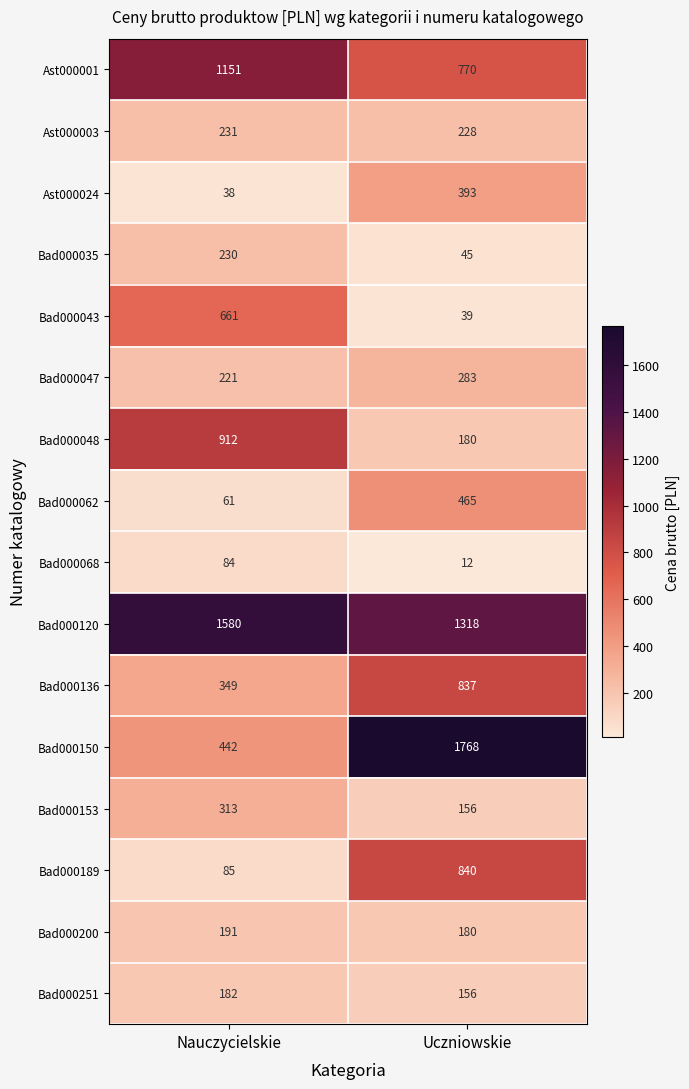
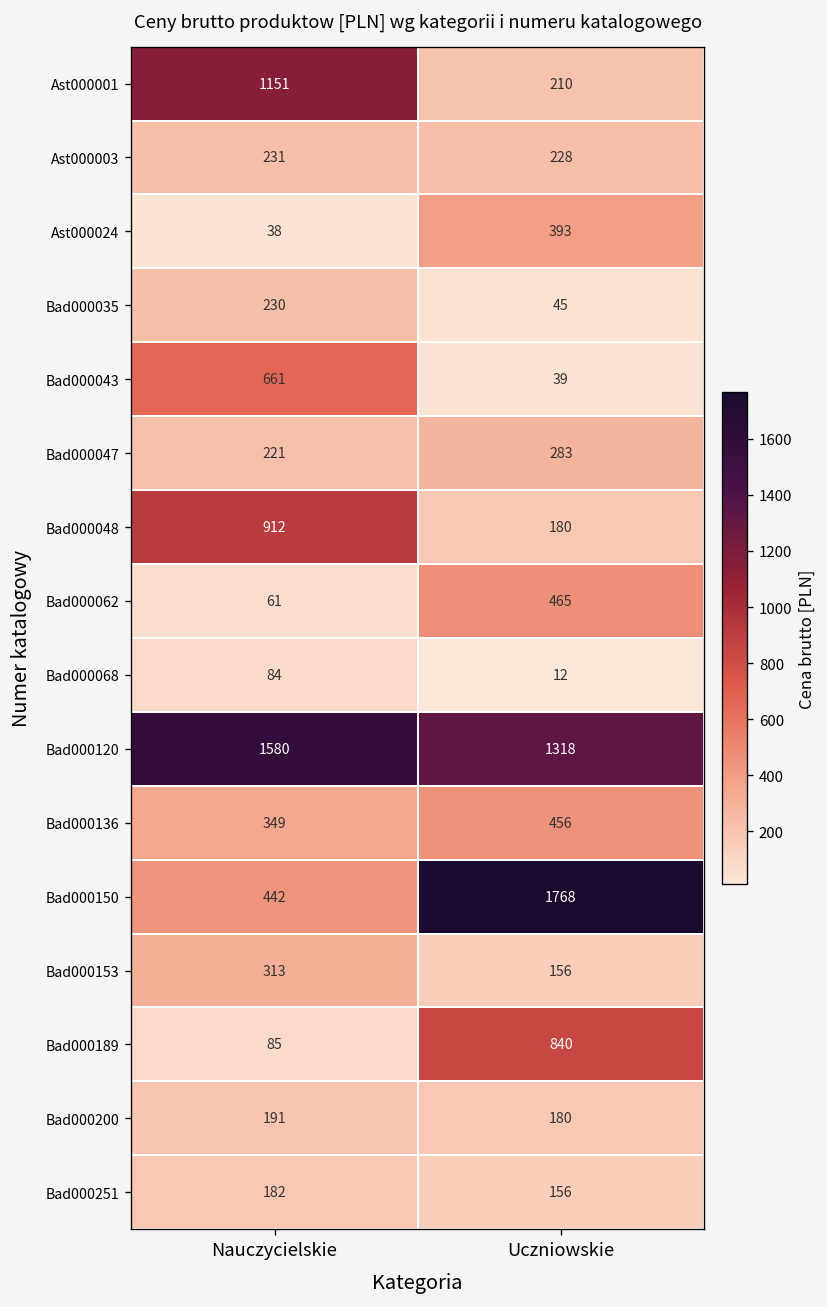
  {
    "Ast000001": {
      "Nauczycielskie": 1151,
-     "Uczniowskie": 770
+     "Uczniowskie": 210
    },
    "Ast000003": {
      "Nauczycielskie": 231,
      "Uczniowskie": 228
    },
    "Ast000024": {
      "Nauczycielskie": 38,
      "Uczniowskie": 393
    },
    "Bad000035": {
      "Nauczycielskie": 230,
      "Uczniowskie": 45
    },
    "Bad000043": {
      "Nauczycielskie": 661,
      "Uczniowskie": 39
    },
    "Bad000047": {
      "Nauczycielskie": 221,
      "Uczniowskie": 283
    },
    "Bad000048": {
      "Nauczycielskie": 912,
      "Uczniowskie": 180
    },
    "Bad000062": {
      "Nauczycielskie": 61,
      "Uczniowskie": 465
    },
    "Bad000068": {
      "Nauczycielskie": 84,
      "Uczniowskie": 12
    },
    "Bad000120": {
      "Nauczycielskie": 1580,
      "Uczniowskie": 1318
    },
    "Bad000136": {
      "Nauczycielskie": 349,
-     "Uczniowskie": 837
+     "Uczniowskie": 456
    },
    "Bad000150": {
      "Nauczycielskie": 442,
      "Uczniowskie": 1768
    },
    "Bad000153": {
      "Nauczycielskie": 313,
      "Uczniowskie": 156
    },
    "Bad000189": {
      "Nauczycielskie": 85,
      "Uczniowskie": 840
    },
    "Bad000200": {
      "Nauczycielskie": 191,
      "Uczniowskie": 180
    },
    "Bad000251": {
      "Nauczycielskie": 182,
      "Uczniowskie": 156
    }
  }
